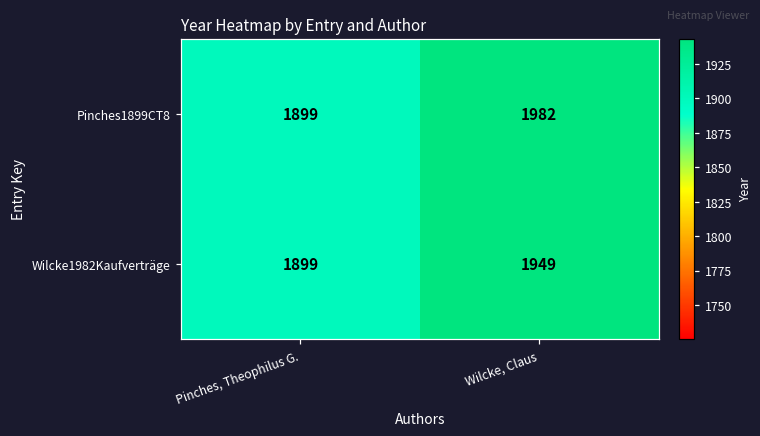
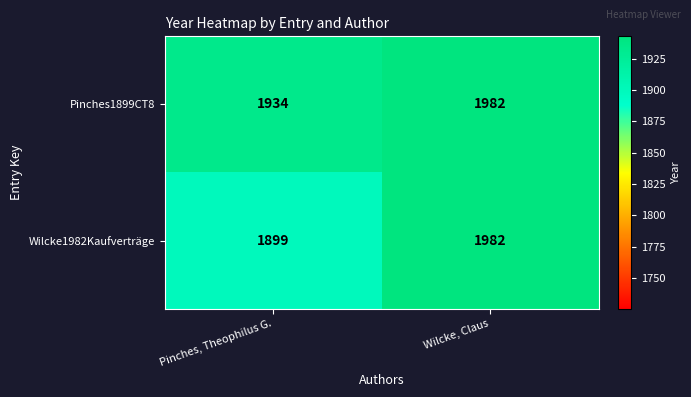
  {
    "Pinches1899CT8": {
-     "Pinches, Theophilus G.": 1899,
+     "Pinches, Theophilus G.": 1934,
      "Wilcke, Claus": 1982
    },
    "Wilcke1982Kaufverträge": {
      "Pinches, Theophilus G.": 1899,
-     "Wilcke, Claus": 1949
+     "Wilcke, Claus": 1982
    }
  }
